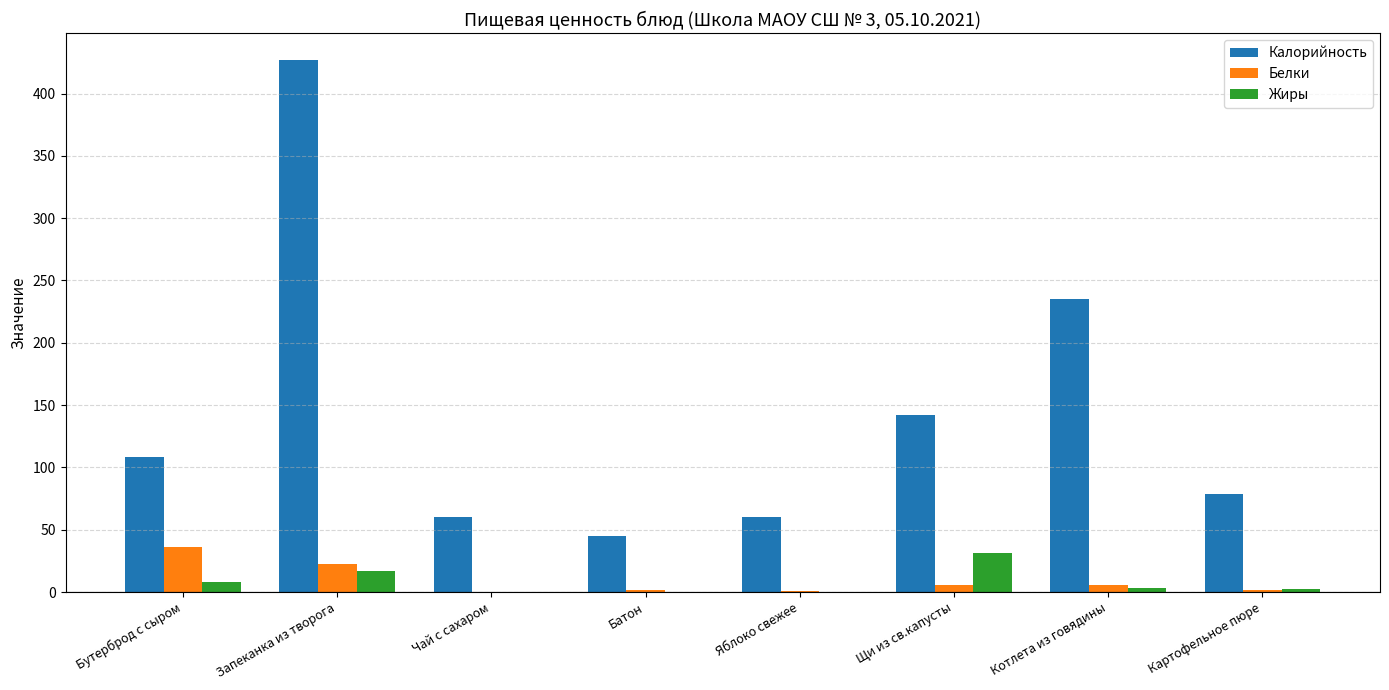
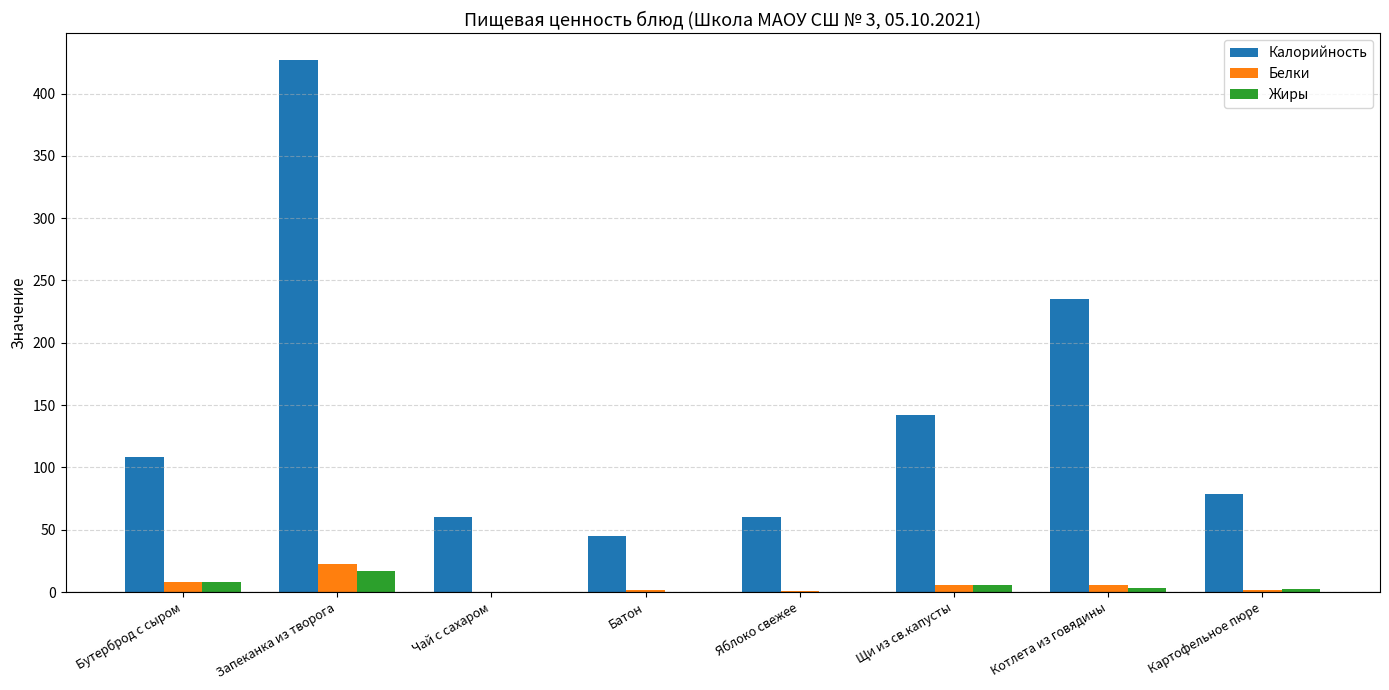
  {
    "Калорийность": {
      "Бутерброд с сыром": 108,
      "Запеканка из творога": 427,
      "Чай с сахаром": 60,
      "Батон": 45,
      "Яблоко свежее": 60,
      "Щи из св.капусты": 142,
      "Котлета из говядины": 235,
      "Картофельное пюре": 79
    },
    "Белки": {
-     "Бутерброд с сыром": 36,
+     "Бутерброд с сыром": 8,
      "Запеканка из творога": 22,
      "Щи из св.капусты": 5,
      "Котлета из говядины": 6
    },
    "Жиры": {
      "Бутерброд с сыром": 8,
      "Запеканка из творога": 17,
      "Чай с сахаром": 0,
      "Яблоко свежее": 0,
-     "Щи из св.капусты": 31,
+     "Щи из св.капусты": 6,
      "Котлета из говядины": 3,
      "Картофельное пюре": 3
    }
  }
